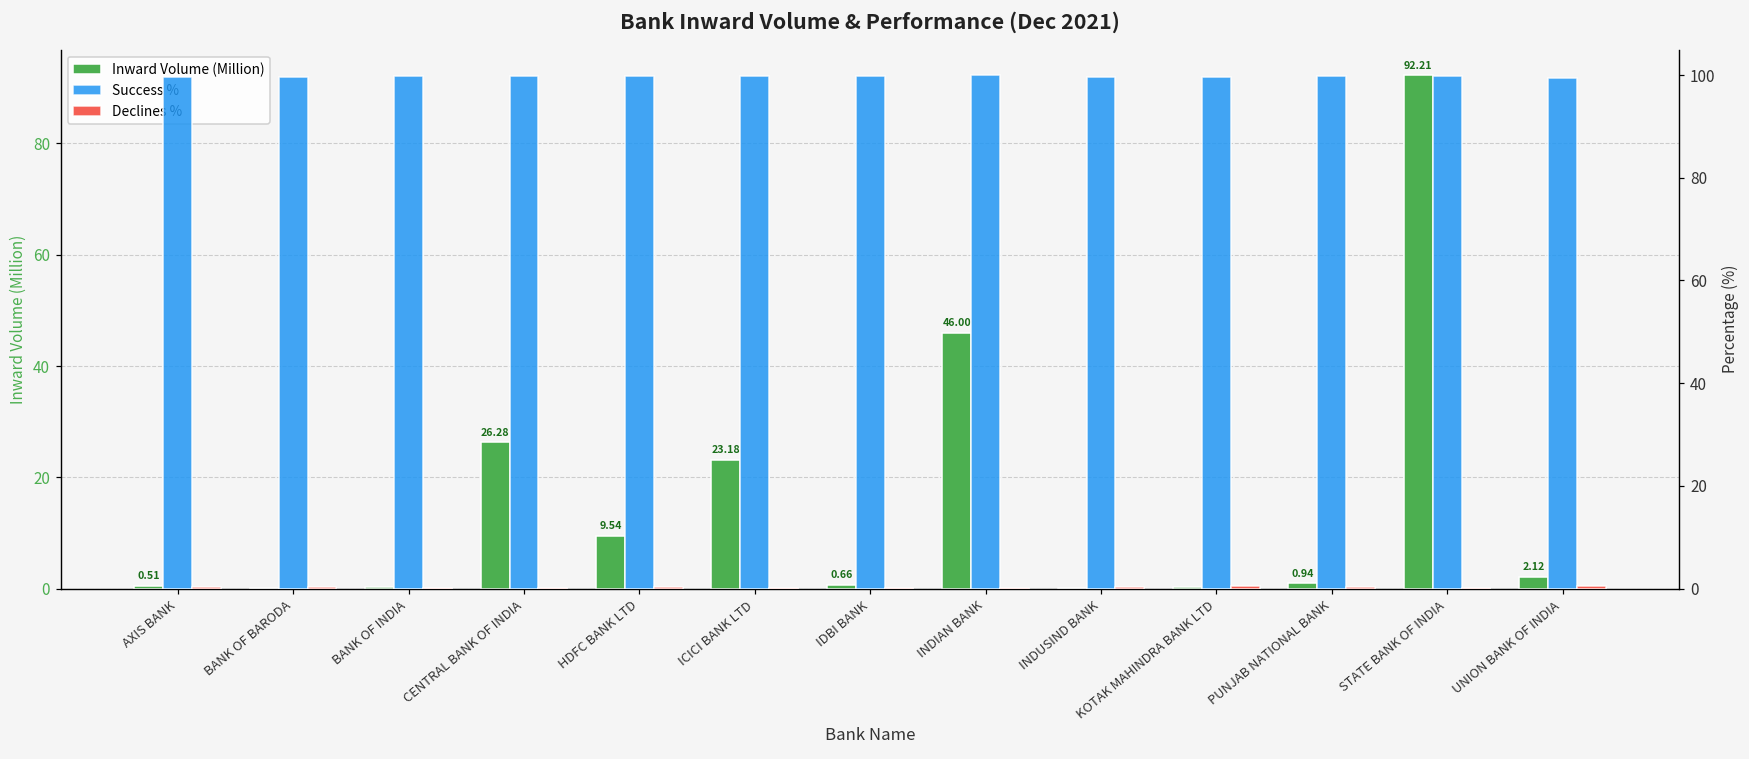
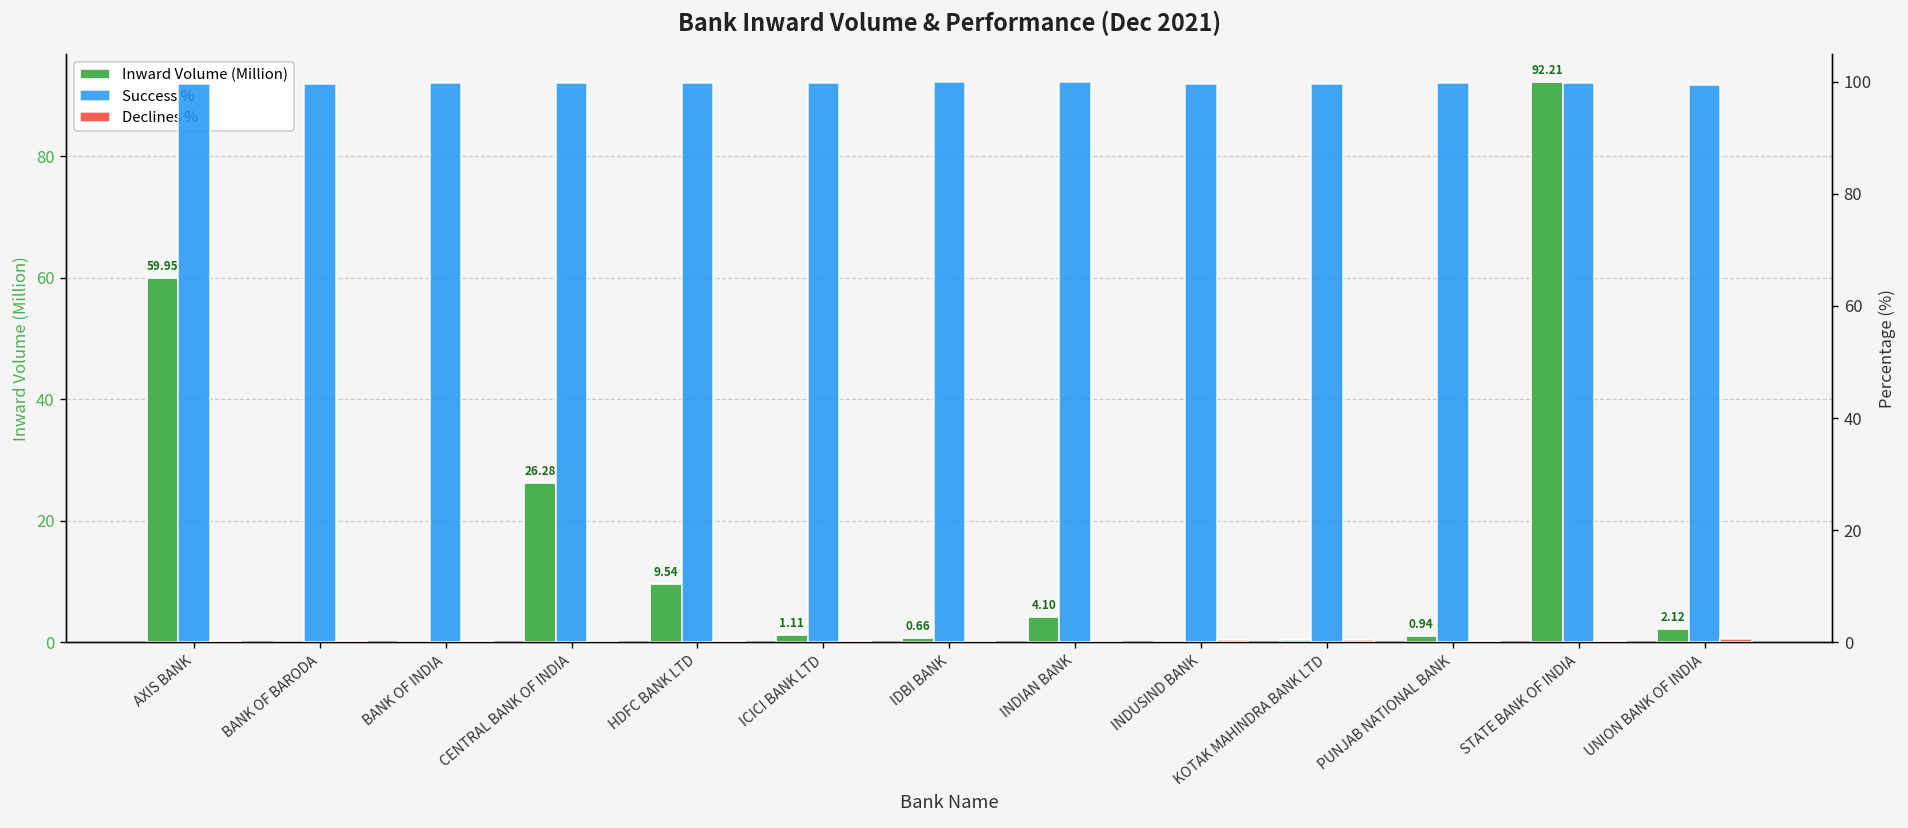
  {
    "Inward Volume (Million)": {
-     "AXIS BANK": 0.51,
+     "AXIS BANK": 59.95,
      "CENTRAL BANK OF INDIA": 26.28,
      "HDFC BANK LTD": 9.54,
-     "ICICI BANK LTD": 23.18,
+     "ICICI BANK LTD": 1.11,
      "IDBI BANK": 0.66,
-     "INDIAN BANK": 46.00,
+     "INDIAN BANK": 4.10,
      "PUNJAB NATIONAL BANK": 0.94,
      "STATE BANK OF INDIA": 92.21,
      "UNION BANK OF INDIA": 2.12
    }
  }
